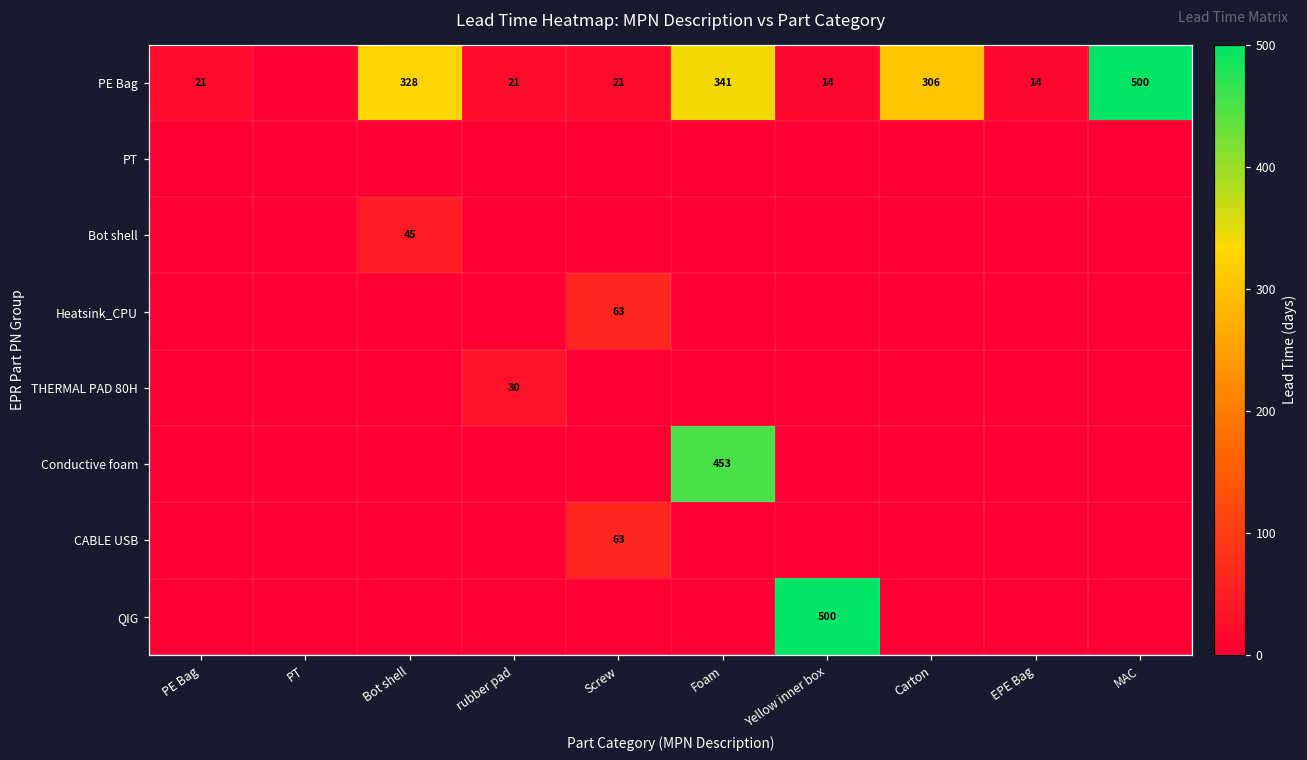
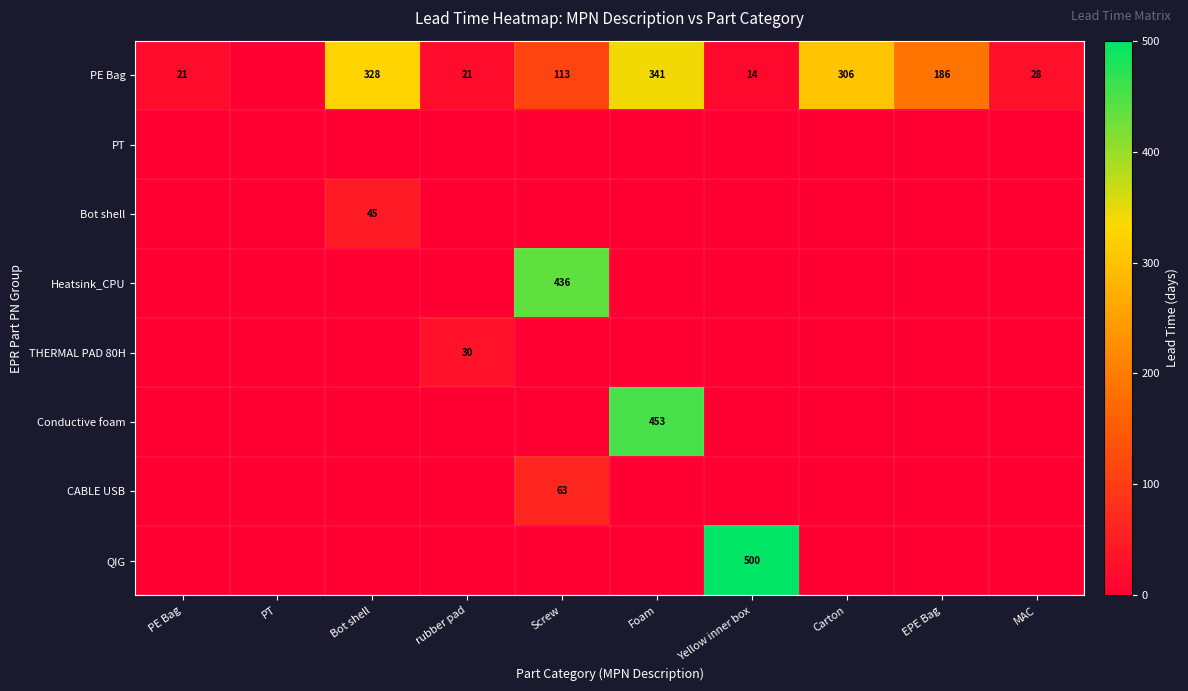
  {
    "PE Bag": {
      "PE Bag": 21,
      "Bot shell": 328,
      "rubber pad": 21,
-     "Screw": 21,
+     "Screw": 113,
      "Foam": 341,
      "Yellow inner box": 14,
      "Carton": 306,
-     "EPE Bag": 14,
-     "MAC": 500
+     "EPE Bag": 186,
+     "MAC": 28
    },
    "Bot shell": {
      "Bot shell": 45
    },
    "Heatsink_CPU": {
-     "Screw": 63
+     "Screw": 436
    },
    "THERMAL PAD 80H": {
      "rubber pad": 30
    },
    "Conductive foam": {
      "Foam": 453
    },
    "CABLE USB": {
      "Screw": 63
    },
    "QIG": {
      "Yellow inner box": 500
    }
  }
